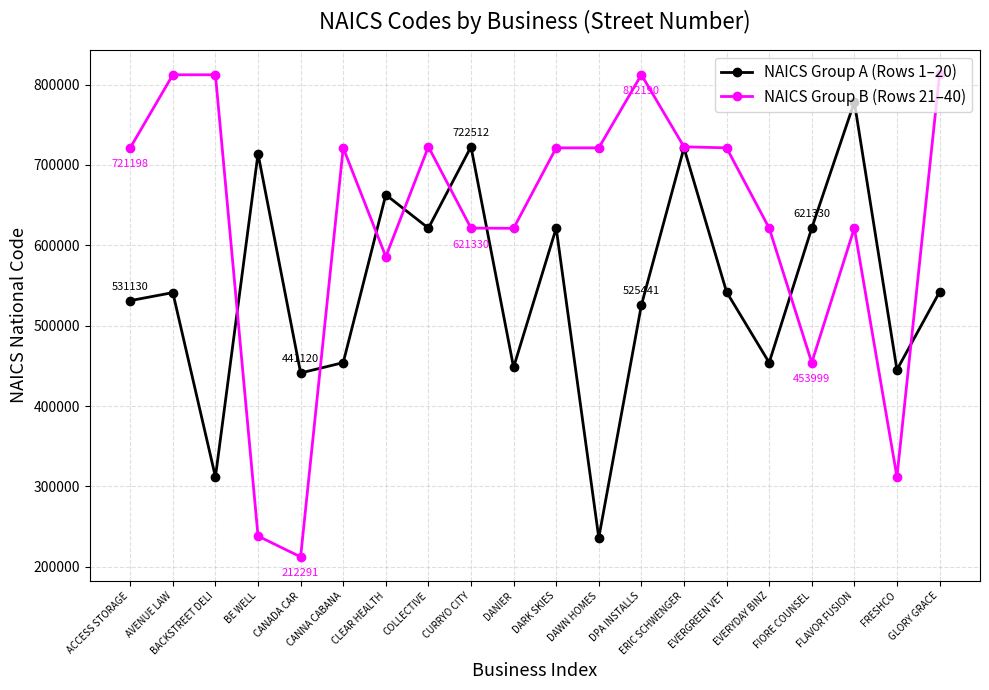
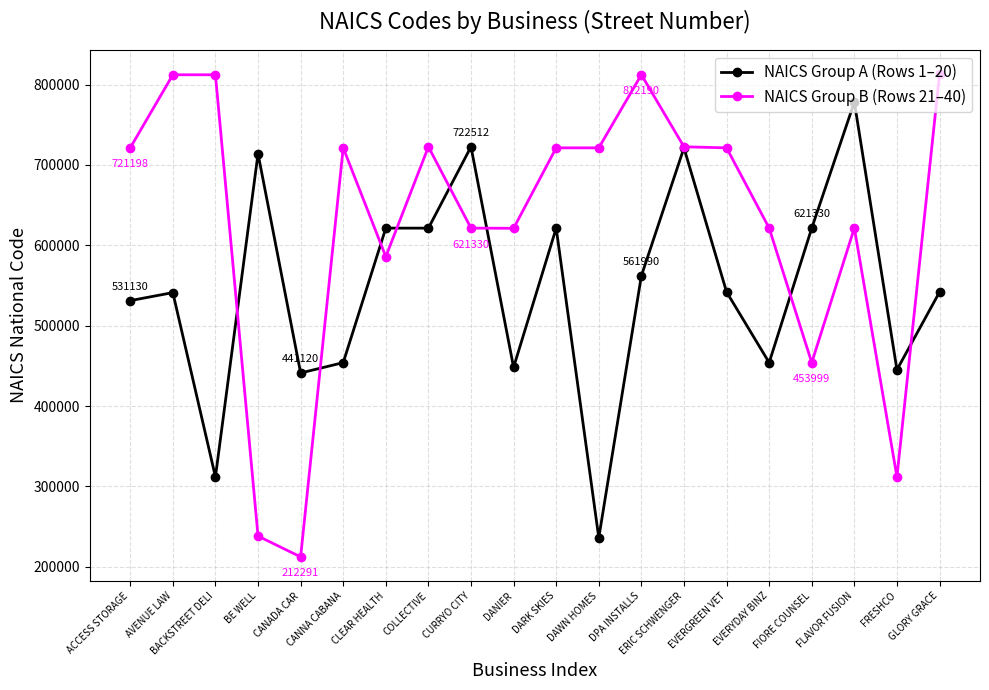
  {
    "NAICS Group A (Rows 1–20)": {
      "ACCESS STORAGE": 531130,
      "CANADA CAR": 441120,
-     "CLEAR HEALTH": 660000,
+     "CLEAR HEALTH": 620000,
      "CURRYO CITY": 722512,
-     "DPA INSTALLS": 525441,
+     "DPA INSTALLS": 561990,
      "FIORE COUNSEL": 621330
    },
    "NAICS Group B (Rows 21–40)": {
      "ACCESS STORAGE": 721198,
      "CANADA CAR": 212291,
      "CURRYO CITY": 621330,
      "DPA INSTALLS": 812190,
      "FIORE COUNSEL": 453999
    }
  }
